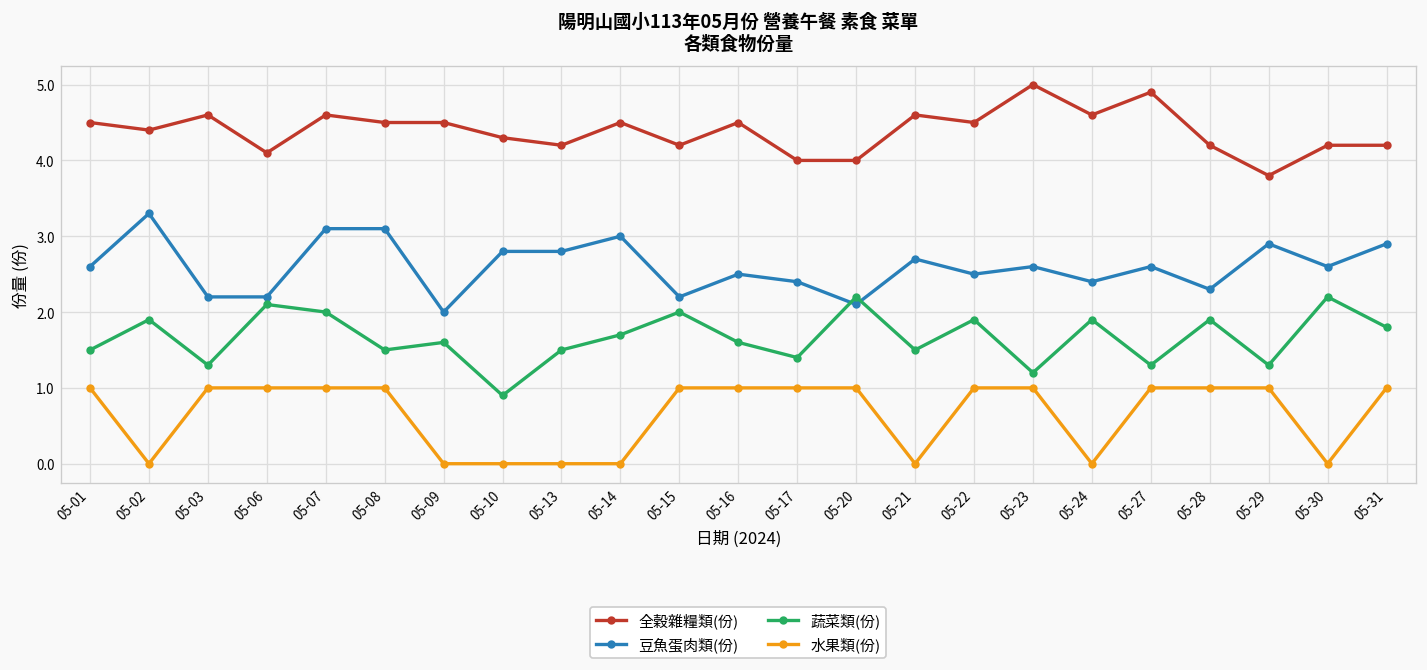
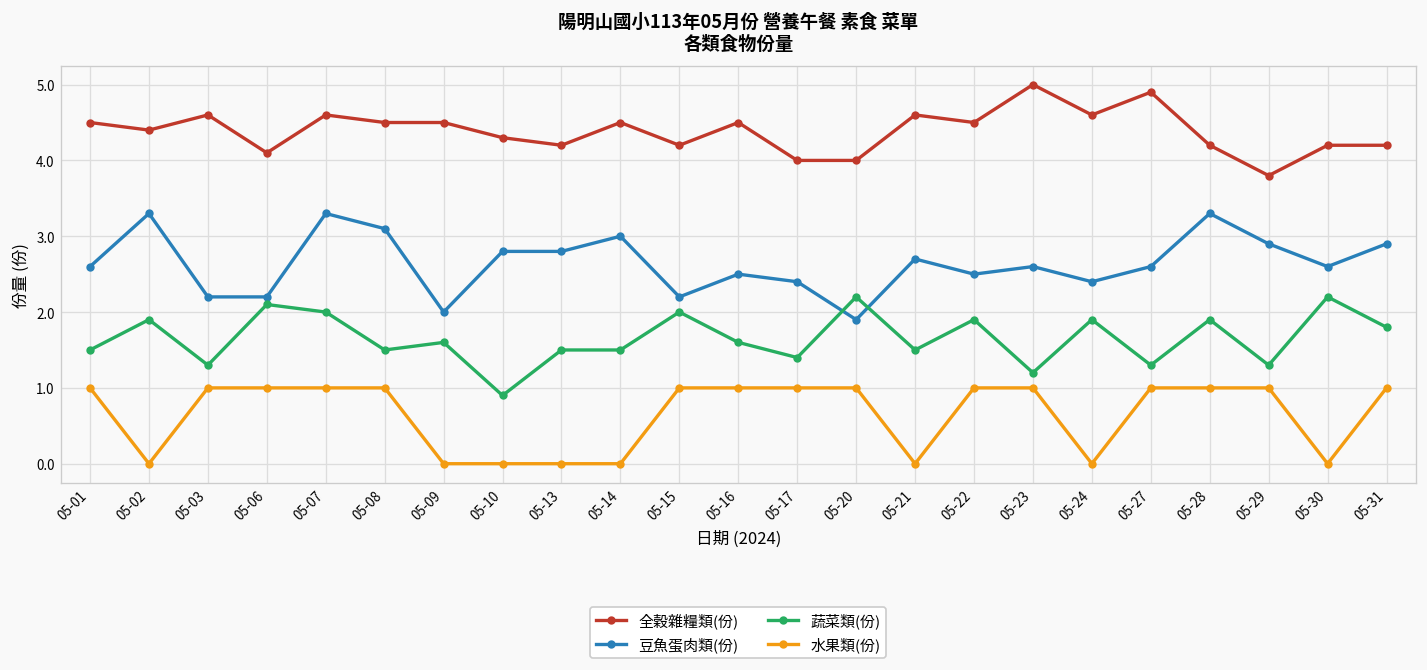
  {
    "全穀雜糧類(份)": {
      "05-01": 4.5,
      "05-02": 4.4,
      "05-03": 4.6,
      "05-06": 4.1,
      "05-07": 4.6,
      "05-08": 4.5,
      "05-09": 4.5,
      "05-10": 4.3,
      "05-13": 4.2,
      "05-14": 4.5,
      "05-15": 4.2,
      "05-16": 4.5,
      "05-17": 4.0,
      "05-20": 4.0,
      "05-21": 4.6,
      "05-22": 4.5,
      "05-23": 5.0,
      "05-24": 4.6,
      "05-27": 4.9,
      "05-28": 4.2,
      "05-29": 3.8,
      "05-30": 4.2,
      "05-31": 4.2
    },
    "豆魚蛋肉類(份)": {
      "05-01": 2.6,
      "05-02": 3.3,
      "05-03": 2.2,
      "05-06": 2.2,
-     "05-07": 3.1,
+     "05-07": 3.3,
      "05-08": 3.1,
      "05-09": 2.0,
      "05-10": 2.8,
      "05-13": 2.8,
      "05-14": 3.0,
      "05-15": 2.2,
      "05-16": 2.5,
      "05-17": 2.4,
-     "05-20": 2.1,
+     "05-20": 1.9,
      "05-21": 2.7,
      "05-22": 2.5,
      "05-23": 2.6,
      "05-24": 2.4,
      "05-27": 2.6,
-     "05-28": 2.3,
+     "05-28": 3.3,
      "05-29": 2.9,
      "05-30": 2.6,
      "05-31": 2.9
    },
    "蔬菜類(份)": {
      "05-01": 1.5,
      "05-02": 1.9,
      "05-03": 1.3,
      "05-06": 2.1,
      "05-07": 2.0,
      "05-08": 1.5,
      "05-09": 1.6,
      "05-10": 0.9,
      "05-13": 1.5,
-     "05-14": 1.7,
+     "05-14": 1.5,
      "05-15": 2.0,
      "05-16": 1.6,
      "05-17": 1.4,
      "05-20": 2.2,
      "05-21": 1.5,
      "05-22": 1.9,
      "05-23": 1.2,
      "05-24": 1.9,
      "05-27": 1.3,
      "05-28": 1.9,
      "05-29": 1.3,
      "05-30": 2.2,
      "05-31": 1.8
    },
    "水果類(份)": {
      "05-01": 1.0,
      "05-02": 0.0,
      "05-03": 1.0,
      "05-06": 1.0,
      "05-07": 1.0,
      "05-08": 1.0,
      "05-09": 0.0,
      "05-10": 0.0,
      "05-13": 0.0,
      "05-14": 0.0,
      "05-15": 1.0,
      "05-16": 1.0,
      "05-17": 1.0,
      "05-20": 1.0,
      "05-21": 0.0,
      "05-22": 1.0,
      "05-23": 1.0,
      "05-24": 0.0,
      "05-27": 1.0,
      "05-28": 1.0,
      "05-29": 1.0,
      "05-30": 0.0,
      "05-31": 1.0
    }
  }
